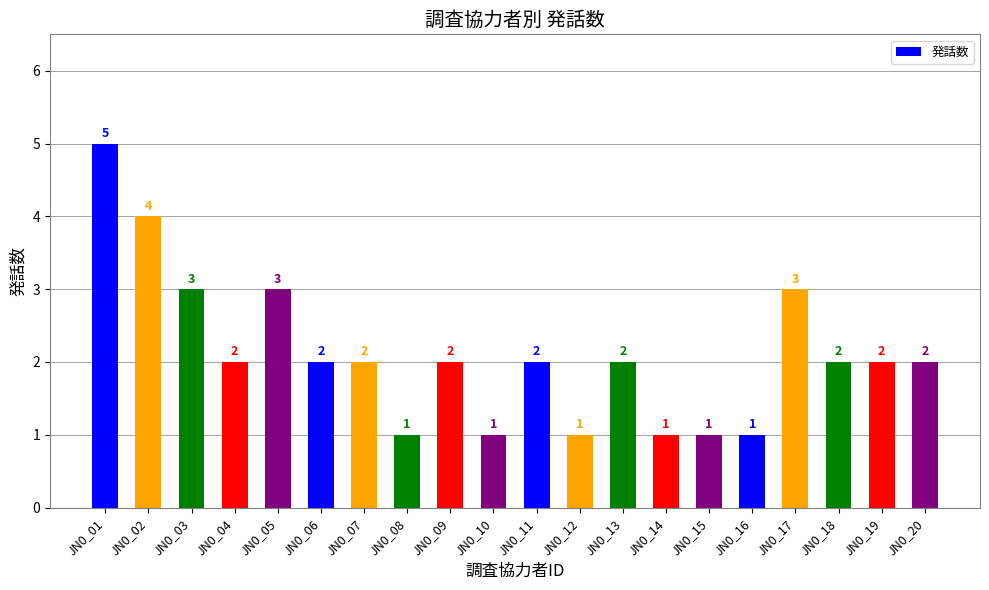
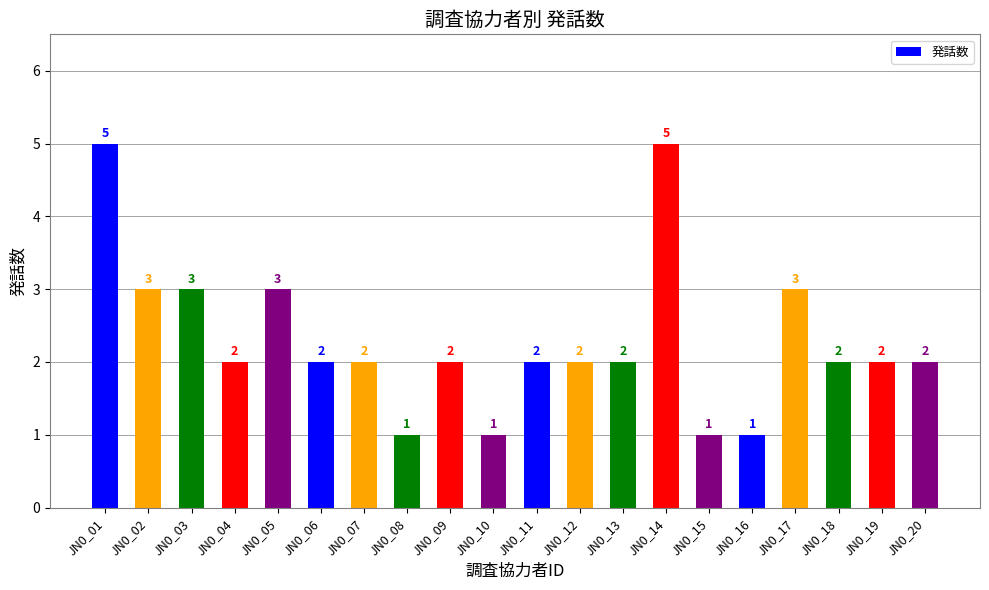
  {
    "JN0_01": 5,
-   "JN0_02": 4,
+   "JN0_02": 3,
    "JN0_03": 3,
    "JN0_04": 2,
    "JN0_05": 3,
    "JN0_06": 2,
    "JN0_07": 2,
    "JN0_08": 1,
    "JN0_09": 2,
    "JN0_10": 1,
    "JN0_11": 2,
-   "JN0_12": 1,
+   "JN0_12": 2,
    "JN0_13": 2,
-   "JN0_14": 1,
+   "JN0_14": 5,
    "JN0_15": 1,
    "JN0_16": 1,
    "JN0_17": 3,
    "JN0_18": 2,
    "JN0_19": 2,
    "JN0_20": 2
  }
